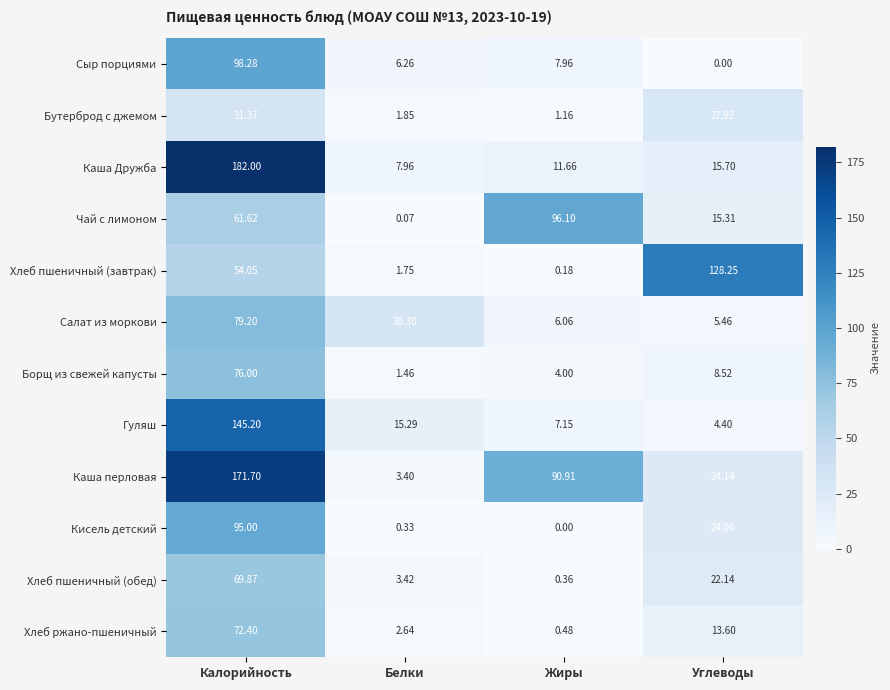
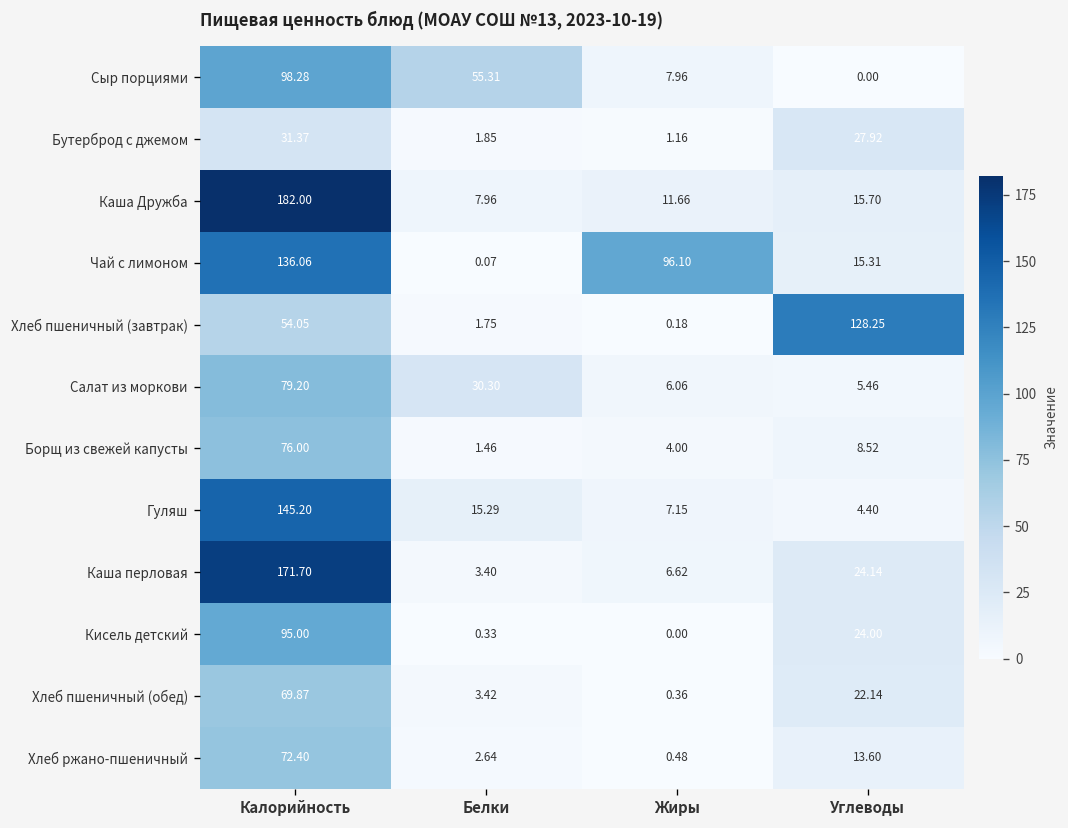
  {
    "Сыр порциями": {
      "Калорийность": 98.28,
-     "Белки": 6.26,
+     "Белки": 55.31,
      "Жиры": 7.96,
      "Углеводы": 0.00
    },
    "Бутерброд с джемом": {
      "Белки": 1.85,
      "Жиры": 1.16
    },
    "Каша Дружба": {
      "Калорийность": 182.00,
      "Белки": 7.96,
      "Жиры": 11.66,
      "Углеводы": 15.70
    },
    "Чай с лимоном": {
-     "Калорийность": 61.62,
+     "Калорийность": 136.06,
      "Белки": 0.07,
      "Жиры": 96.10,
      "Углеводы": 15.31
    },
    "Хлеб пшеничный (завтрак)": {
      "Калорийность": 54.05,
      "Белки": 1.75,
      "Жиры": 0.18,
      "Углеводы": 128.25
    },
    "Салат из моркови": {
      "Калорийность": 79.20,
      "Жиры": 6.06,
      "Углеводы": 5.46
    },
    "Борщ из свежей капусты": {
      "Калорийность": 76.00,
      "Белки": 1.46,
      "Жиры": 4.00,
      "Углеводы": 8.52
    },
    "Гуляш": {
      "Калорийность": 145.20,
      "Белки": 15.29,
      "Жиры": 7.15,
      "Углеводы": 4.40
    },
    "Каша перловая": {
      "Калорийность": 171.70,
      "Белки": 3.40,
-     "Жиры": 90.91
+     "Жиры": 6.62
    },
    "Кисель детский": {
      "Калорийность": 95.00,
      "Белки": 0.33,
      "Жиры": 0.00
    },
    "Хлеб пшеничный (обед)": {
      "Калорийность": 69.87,
      "Белки": 3.42,
      "Жиры": 0.36,
      "Углеводы": 22.14
    },
    "Хлеб ржано-пшеничный": {
      "Калорийность": 72.40,
      "Белки": 2.64,
      "Жиры": 0.48,
      "Углеводы": 13.60
    }
  }
